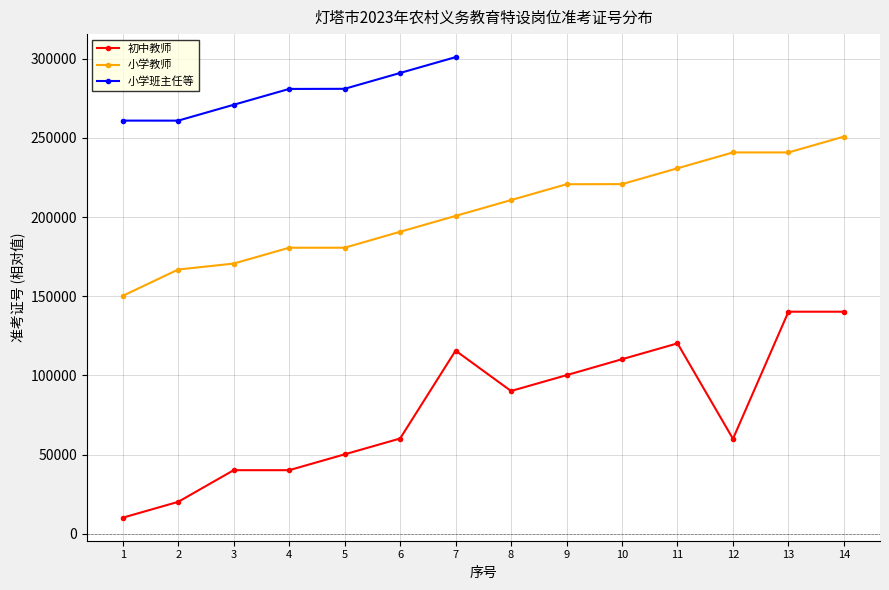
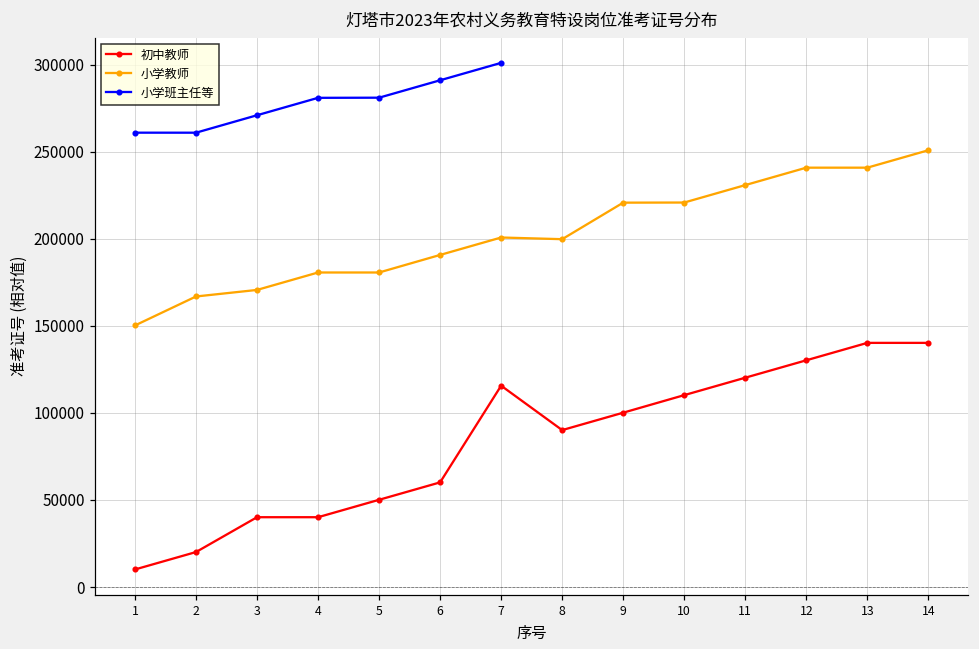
  {
    "初中教师": {
      "1": 10000,
      "2": 20000,
      "3": 40000,
      "4": 40000,
      "5": 50000,
      "6": 60000,
      "7": 116000,
      "8": 90000,
      "9": 100000,
      "10": 110000,
      "11": 120000,
-     "12": 60000,
+     "12": 130000,
      "13": 140000,
      "14": 140000
    },
    "小学教师": {
      "1": 150000,
      "2": 167000,
      "3": 171000,
      "4": 181000,
      "5": 181000,
      "6": 191000,
      "7": 201000,
-     "8": 211000,
+     "8": 200000,
      "9": 221000,
      "10": 221000,
      "11": 231000,
      "12": 241000,
      "13": 241000,
      "14": 251000
    },
    "小学班主任等": {
      "1": 261000,
      "2": 261000,
      "3": 271000,
      "4": 281000,
      "5": 281000,
      "6": 291000,
      "7": 301000
    }
  }
